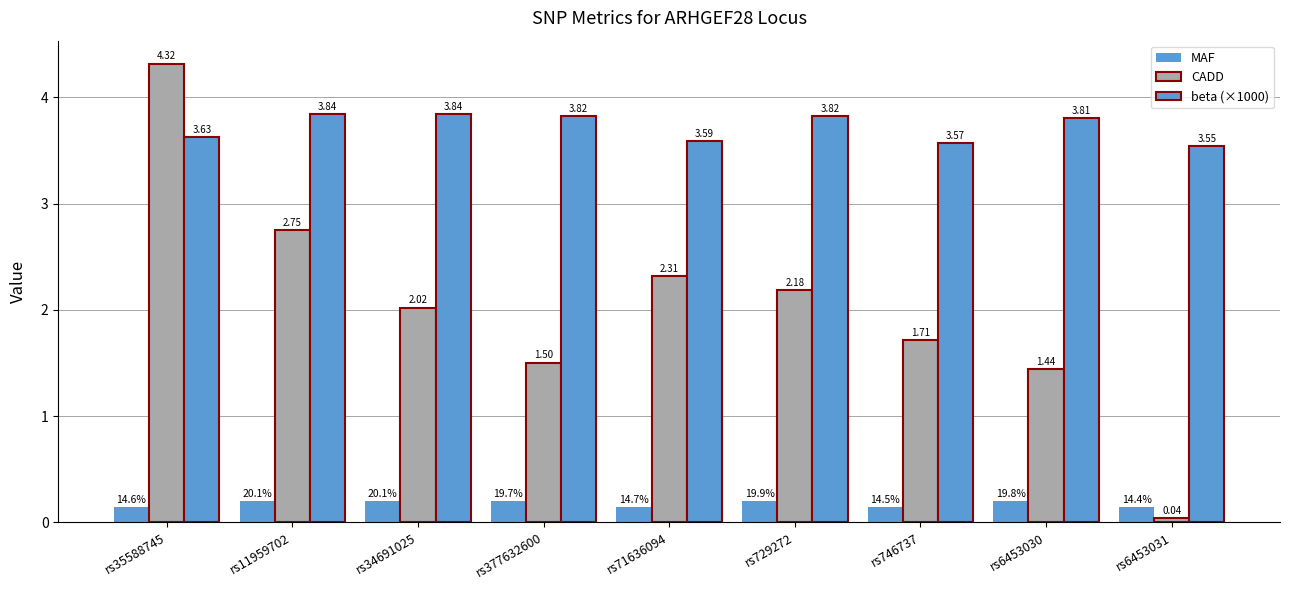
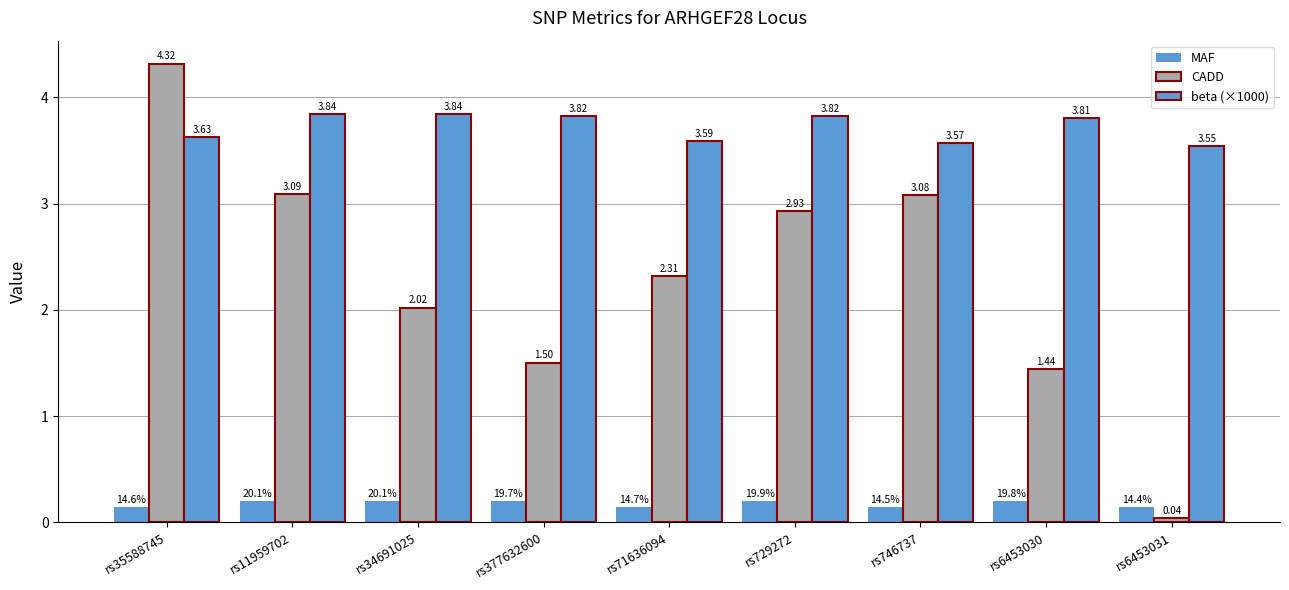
  {
    "CADD": {
      "rs35588745": 4.32,
-     "rs11959702": 2.75,
+     "rs11959702": 3.09,
      "rs34691025": 2.02,
      "rs377632600": 1.50,
      "rs71636094": 2.31,
-     "rs729272": 2.18,
-     "rs746737": 1.71,
+     "rs729272": 2.93,
+     "rs746737": 3.08,
      "rs6453030": 1.44,
      "rs6453031": 0.04
    }
  }
